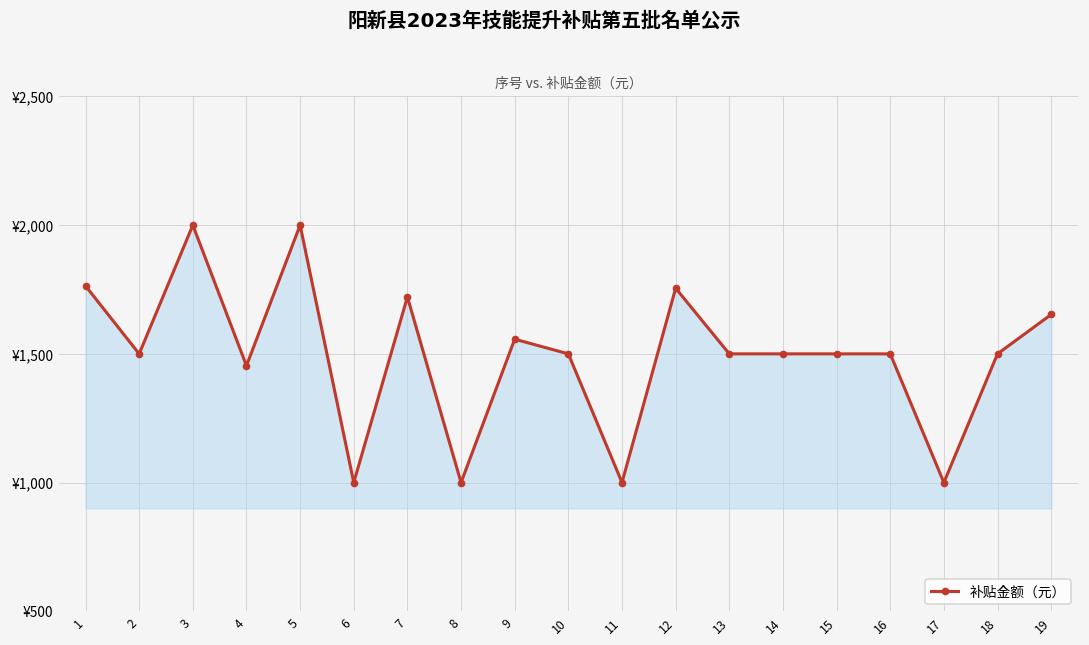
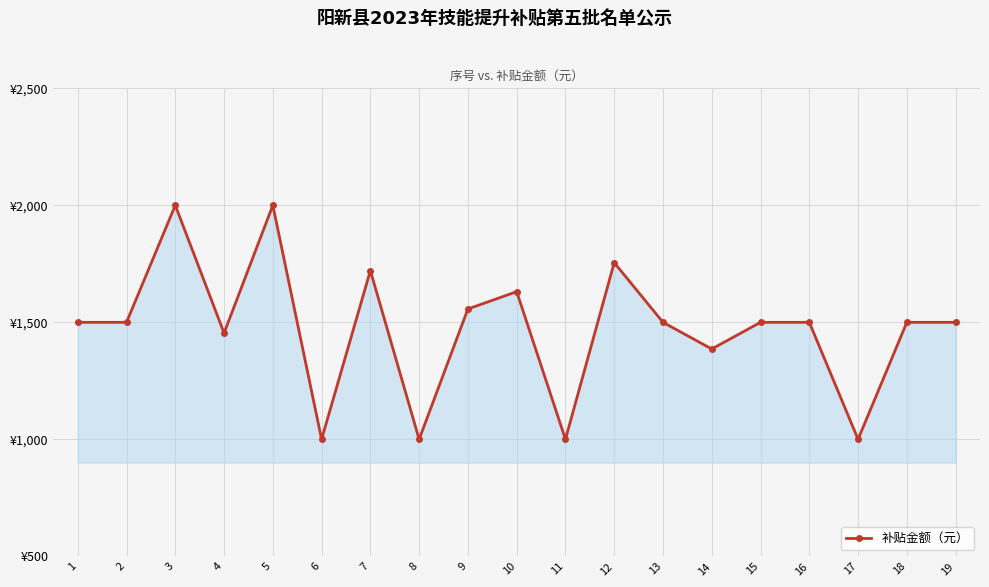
  {
-   "1": "¥1,760",
+   "1": "¥1,500",
    "2": "¥1,500",
    "3": "¥2,000",
    "4": "¥1,450",
    "5": "¥2,000",
    "6": "¥1,000",
    "7": "¥1,720",
    "8": "¥1,000",
    "9": "¥1,560",
-   "10": "¥1,500",
+   "10": "¥1,630",
    "11": "¥1,000",
    "12": "¥1,760",
    "13": "¥1,500",
-   "14": "¥1,500",
+   "14": "¥1,390",
    "15": "¥1,500",
    "16": "¥1,500",
    "17": "¥1,000",
    "18": "¥1,500",
-   "19": "¥1,650"
+   "19": "¥1,500"
  }
